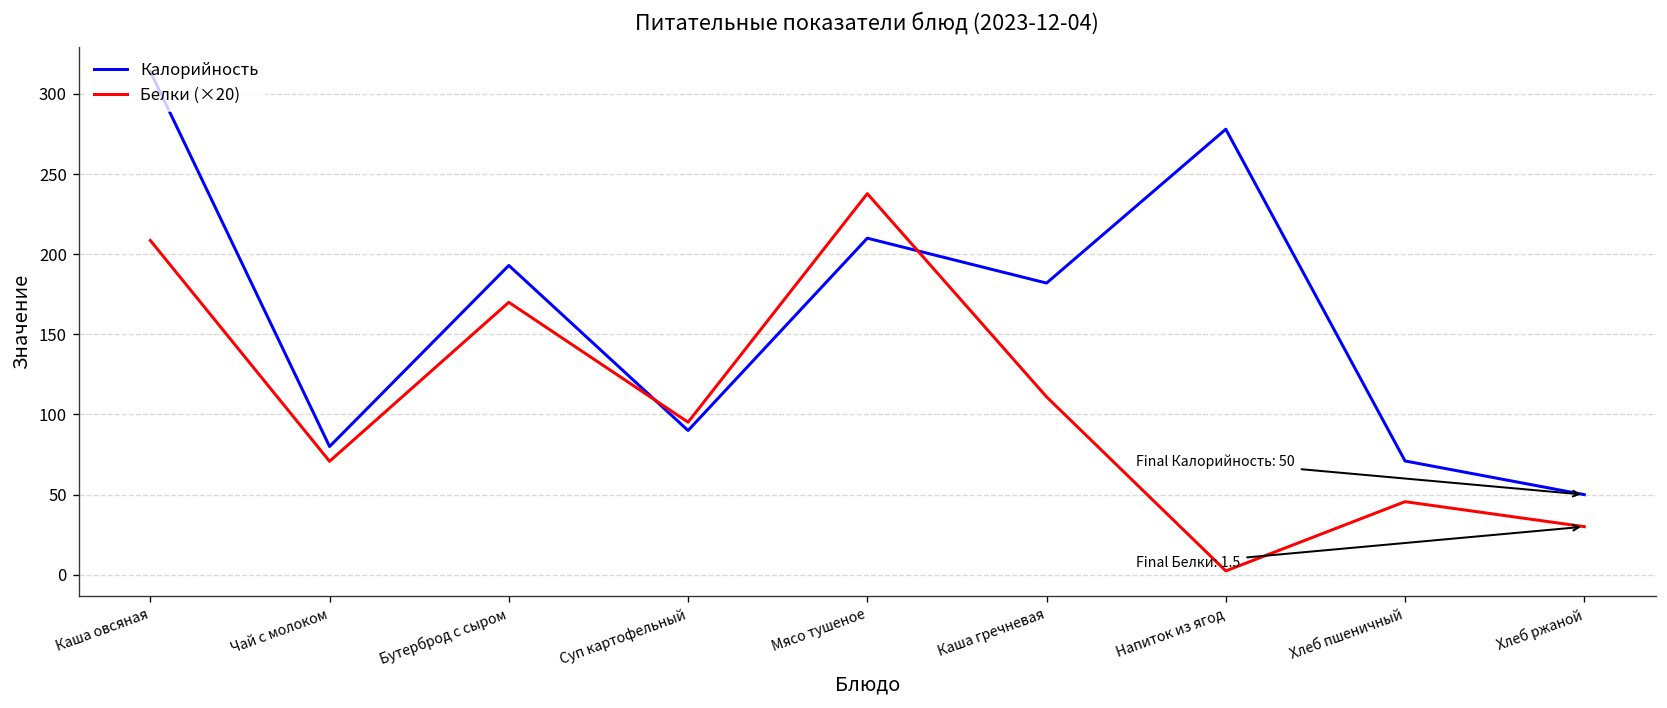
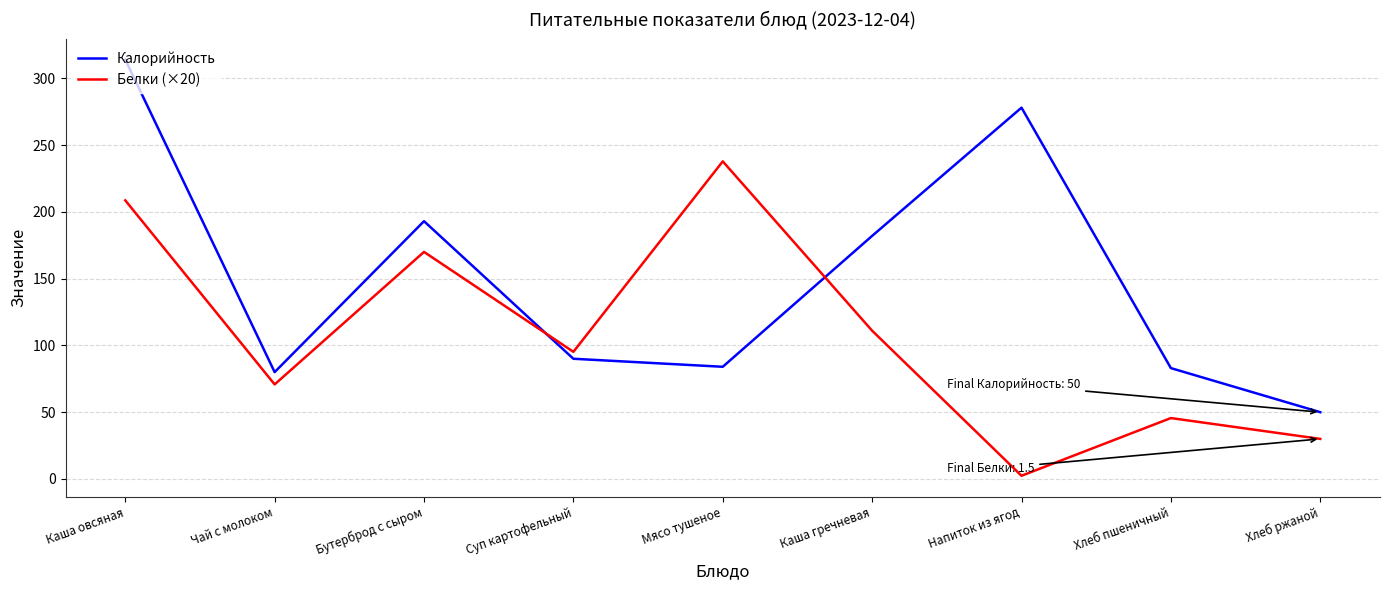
  {
    "Калорийность": {
      "Чай с молоком": 80,
      "Бутерброд с сыром": 193,
      "Суп картофельный": 90,
-     "Мясо тушеное": 210,
+     "Мясо тушеное": 84,
      "Каша гречневая": 182,
      "Напиток из ягод": 278,
-     "Хлеб пшеничный": 71
+     "Хлеб пшеничный": 83
    },
    "Белки (×20)": {
      "Каша овсяная": 209,
      "Чай с молоком": 71,
      "Бутерброд с сыром": 170,
      "Суп картофельный": 95,
      "Мясо тушеное": 238,
      "Каша гречневая": 111,
      "Хлеб ржаной": 30
    }
  }
